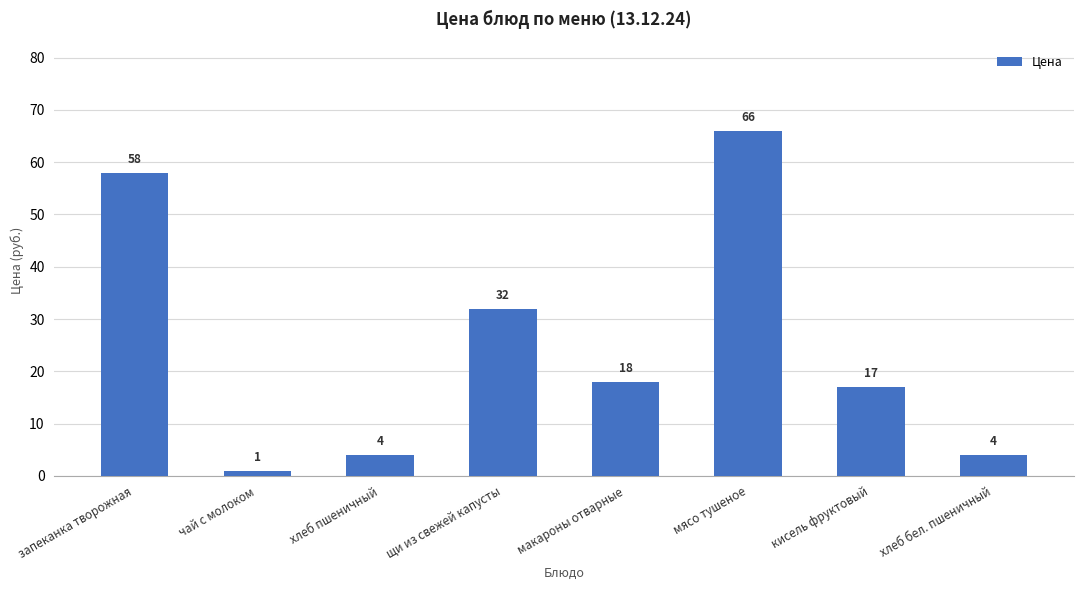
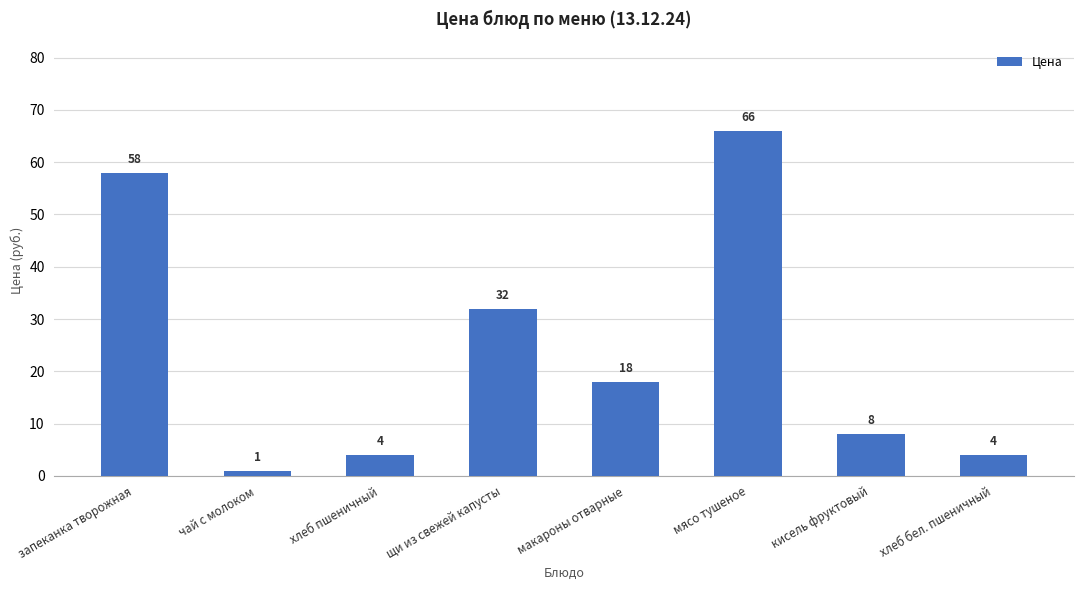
  {
    "запеканка творожная": 58,
    "чай с молоком": 1,
    "хлеб пшеничный": 4,
    "щи из свежей капусты": 32,
    "макароны отварные": 18,
    "мясо тушеное": 66,
-   "кисель фруктовый": 17,
+   "кисель фруктовый": 8,
    "хлеб бел. пшеничный": 4
  }
